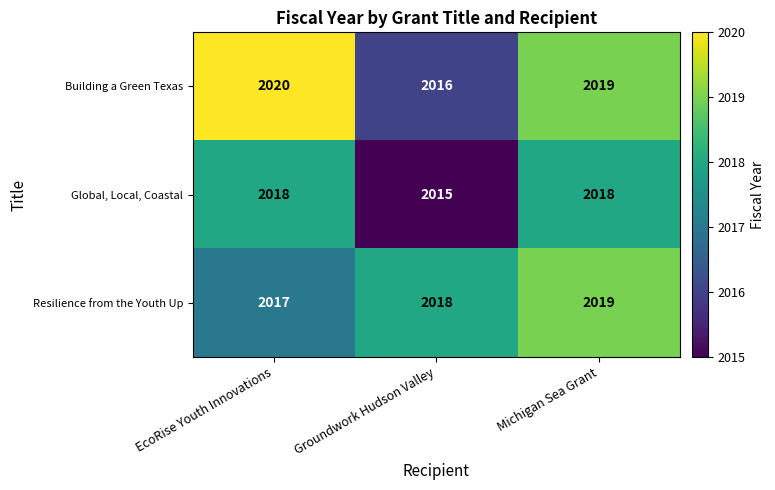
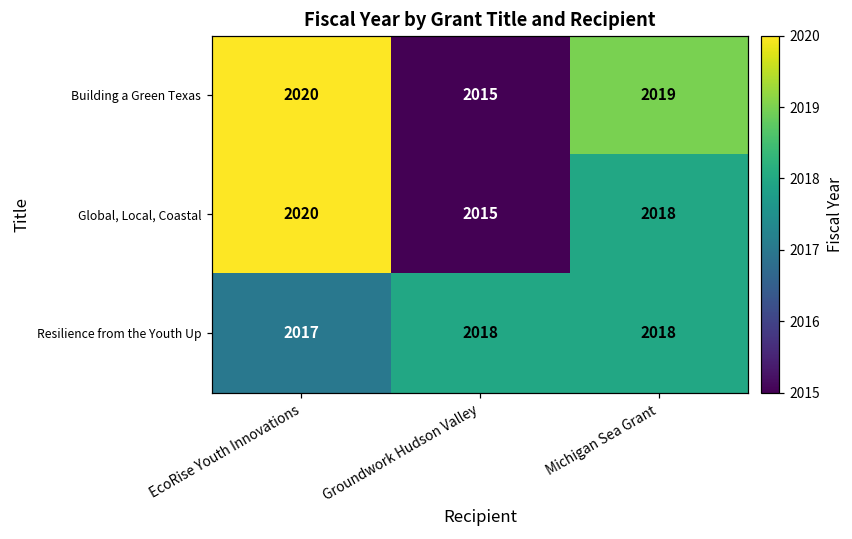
  {
    "Building a Green Texas": {
      "EcoRise Youth Innovations": 2020,
-     "Groundwork Hudson Valley": 2016,
+     "Groundwork Hudson Valley": 2015,
      "Michigan Sea Grant": 2019
    },
    "Global, Local, Coastal": {
-     "EcoRise Youth Innovations": 2018,
+     "EcoRise Youth Innovations": 2020,
      "Groundwork Hudson Valley": 2015,
      "Michigan Sea Grant": 2018
    },
    "Resilience from the Youth Up": {
      "EcoRise Youth Innovations": 2017,
      "Groundwork Hudson Valley": 2018,
-     "Michigan Sea Grant": 2019
+     "Michigan Sea Grant": 2018
    }
  }
